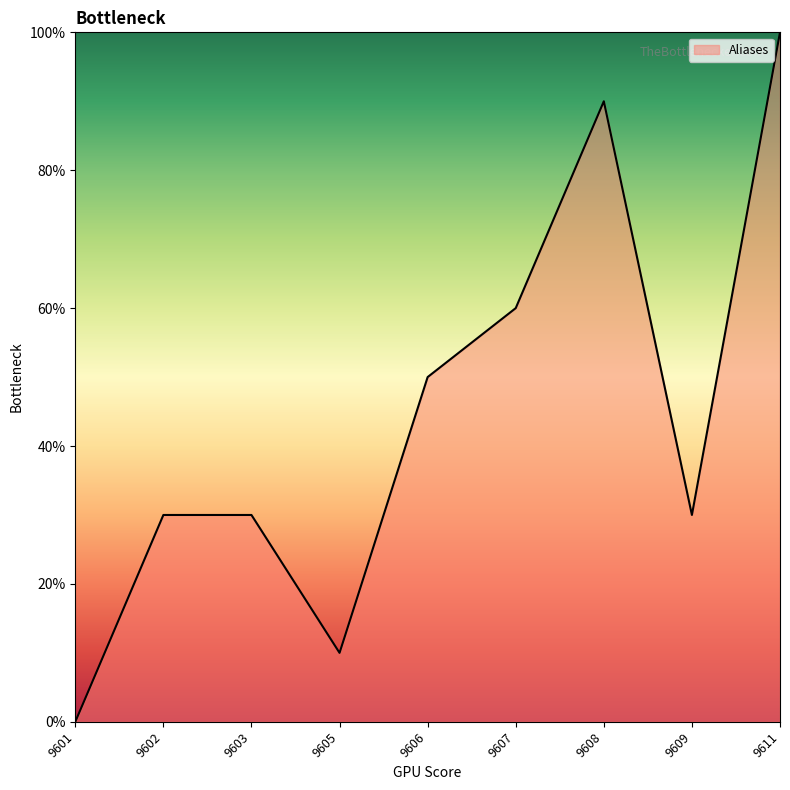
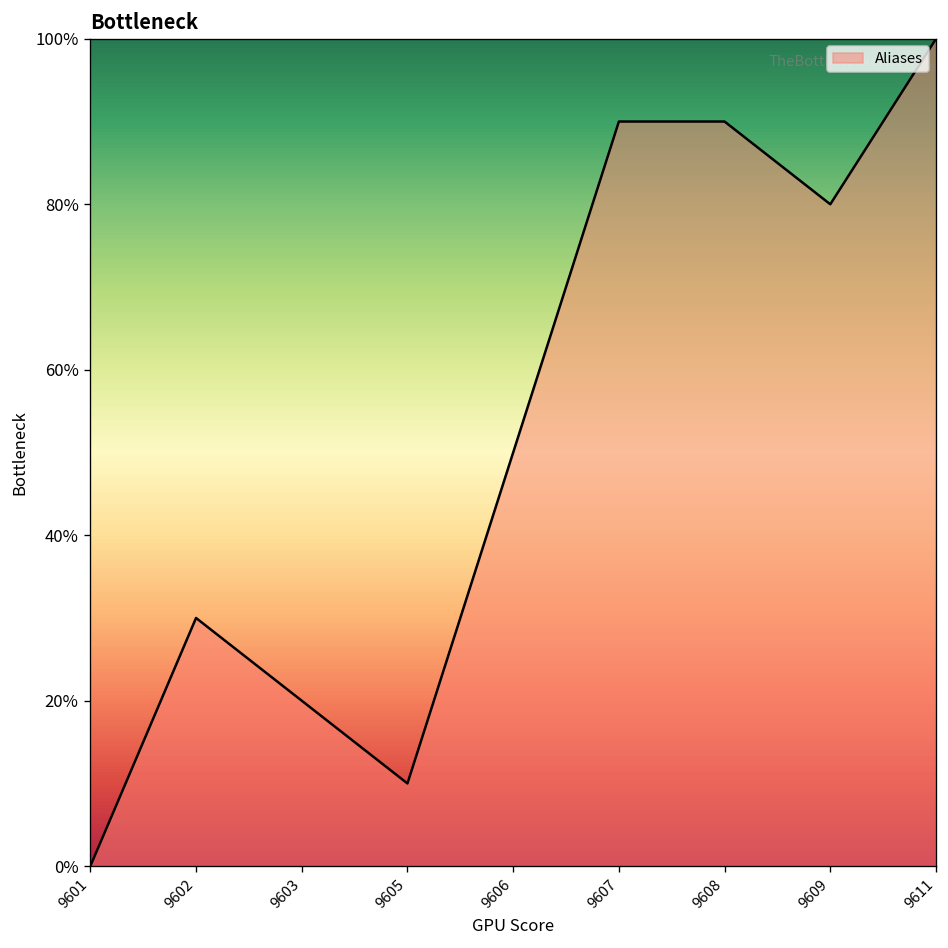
  {
    "9601": "0%",
    "9602": "30%",
-   "9603": "30%",
+   "9603": "20%",
    "9605": "10%",
    "9606": "50%",
-   "9607": "60%",
+   "9607": "90%",
    "9608": "90%",
-   "9609": "30%",
+   "9609": "80%",
    "9611": "100%"
  }
